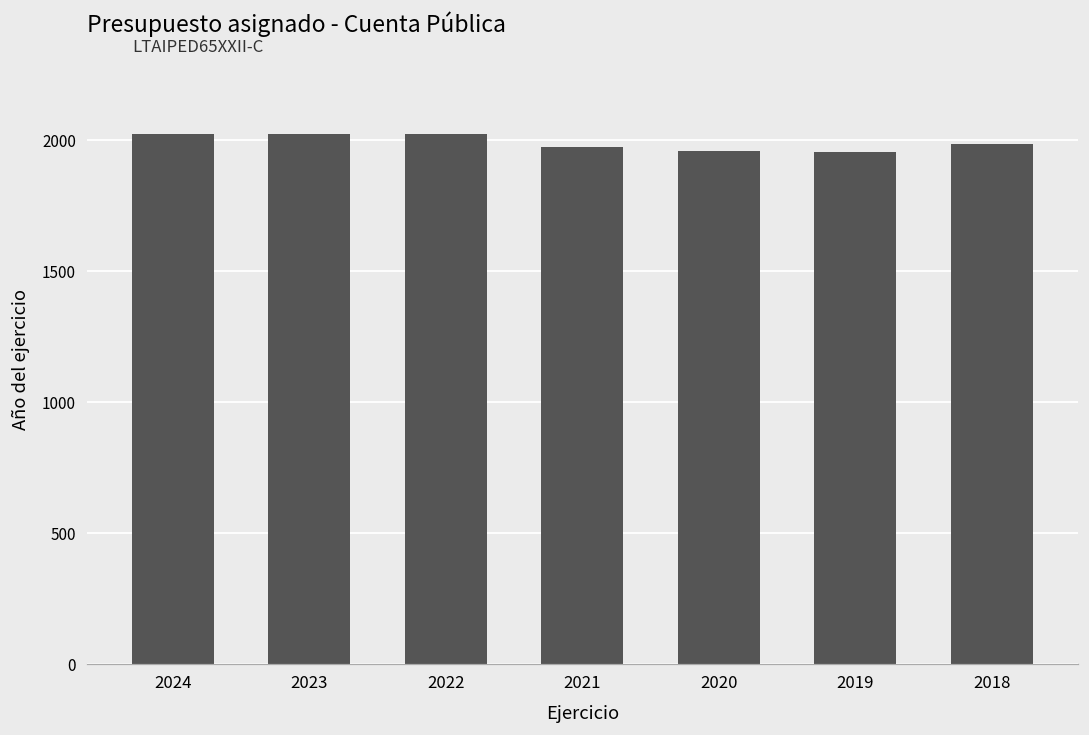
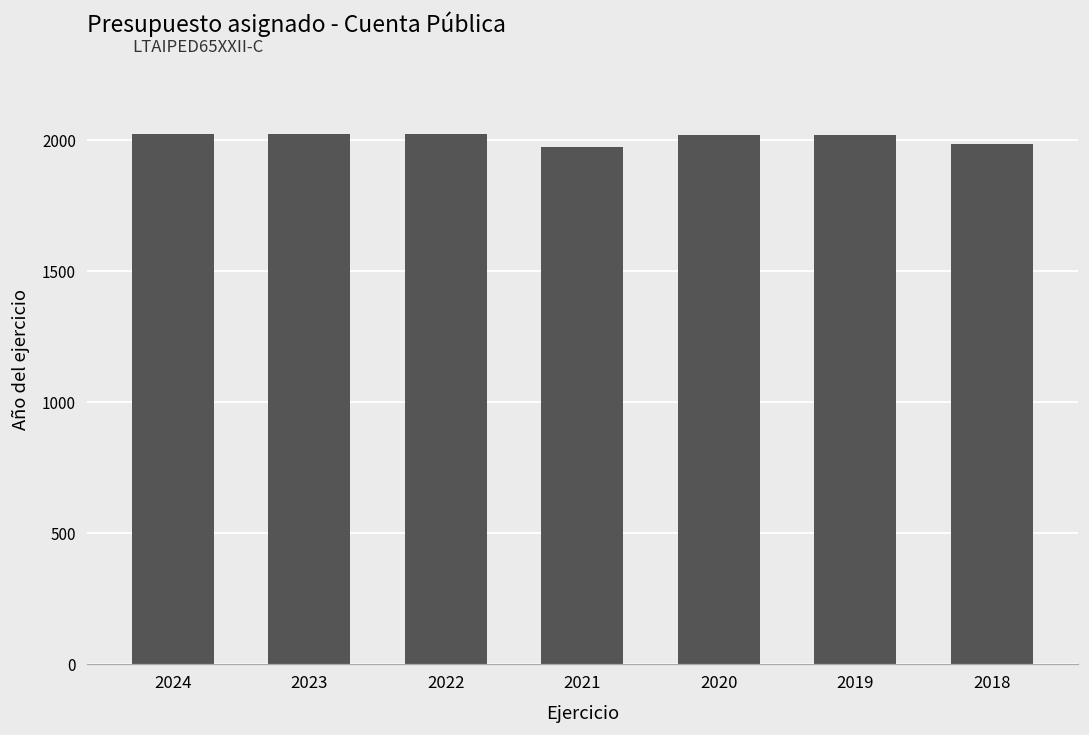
  {
    "2024": 2020,
    "2023": 2020,
    "2022": 2020,
    "2021": 1970,
-   "2020": 1960,
-   "2019": 1950,
+   "2020": 2020,
+   "2019": 2020,
    "2018": 1980
  }
